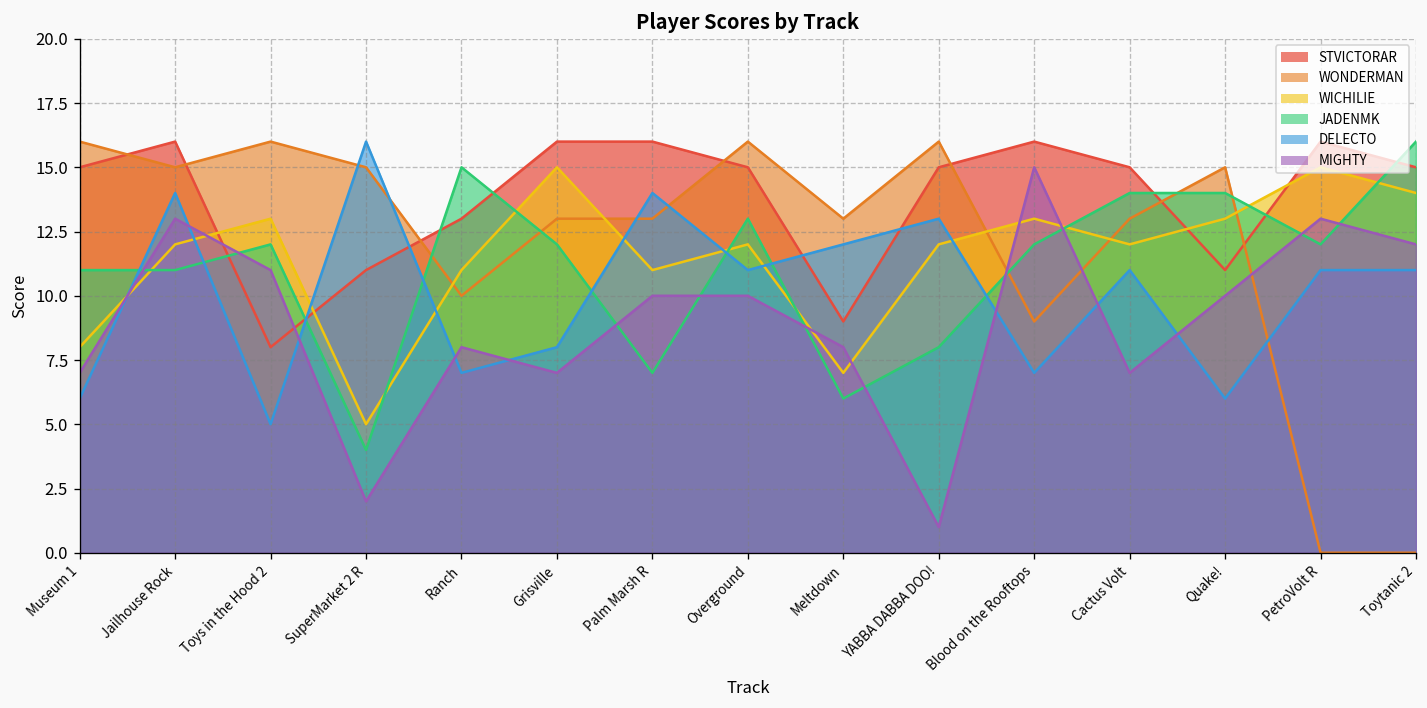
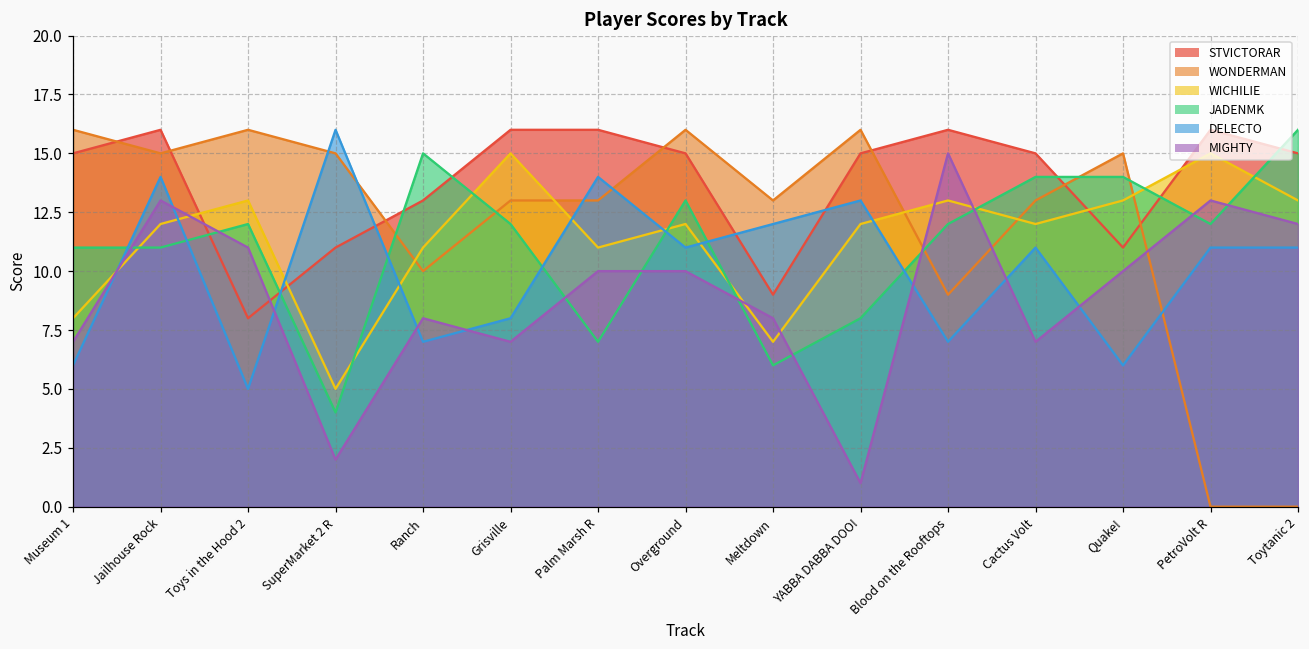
  {
    "WICHILIE": {
      "Museum 1": 8,
      "Jailhouse Rock": 12,
      "Toys in the Hood 2": 13,
      "SuperMarket 2 R": 5,
      "Ranch": 11,
      "Grisville": 15,
      "Palm Marsh R": 11,
      "Overground": 12,
      "Meltdown": 7,
      "YABBA DABBA DOO!": 12,
      "Blood on the Rooftops": 13,
      "Cactus Volt": 12,
      "Quake!": 13,
      "PetroVolt R": 15,
-     "Toytanic 2": 14
+     "Toytanic 2": 13
    },
    "JADENMK": {
      "Museum 1": 11,
      "Jailhouse Rock": 11,
      "Toys in the Hood 2": 12,
      "SuperMarket 2 R": 4,
      "Ranch": 15,
      "Grisville": 12,
      "Palm Marsh R": 7,
      "Overground": 13,
      "Meltdown": 6,
      "YABBA DABBA DOO!": 8,
      "Blood on the Rooftops": 12,
      "Cactus Volt": 14,
      "Quake!": 14,
      "PetroVolt R": 12,
      "Toytanic 2": 16
    },
    "DELECTO": {
      "Museum 1": 6,
      "Jailhouse Rock": 14,
      "Toys in the Hood 2": 5,
      "SuperMarket 2 R": 16,
      "Ranch": 7,
      "Grisville": 8,
      "Palm Marsh R": 14,
      "Overground": 11,
      "Meltdown": 12,
      "YABBA DABBA DOO!": 13,
      "Blood on the Rooftops": 7,
      "Cactus Volt": 11,
      "Quake!": 6,
      "PetroVolt R": 11,
      "Toytanic 2": 11
    },
    "MIGHTY": {
      "Museum 1": 7,
      "Jailhouse Rock": 13,
      "Toys in the Hood 2": 11,
      "SuperMarket 2 R": 2,
      "Ranch": 8,
      "Grisville": 7,
      "Palm Marsh R": 10,
      "Overground": 10,
      "Meltdown": 8,
      "YABBA DABBA DOO!": 1,
      "Blood on the Rooftops": 15,
      "Cactus Volt": 7,
      "Quake!": 10,
      "PetroVolt R": 13,
      "Toytanic 2": 12
    }
  }
